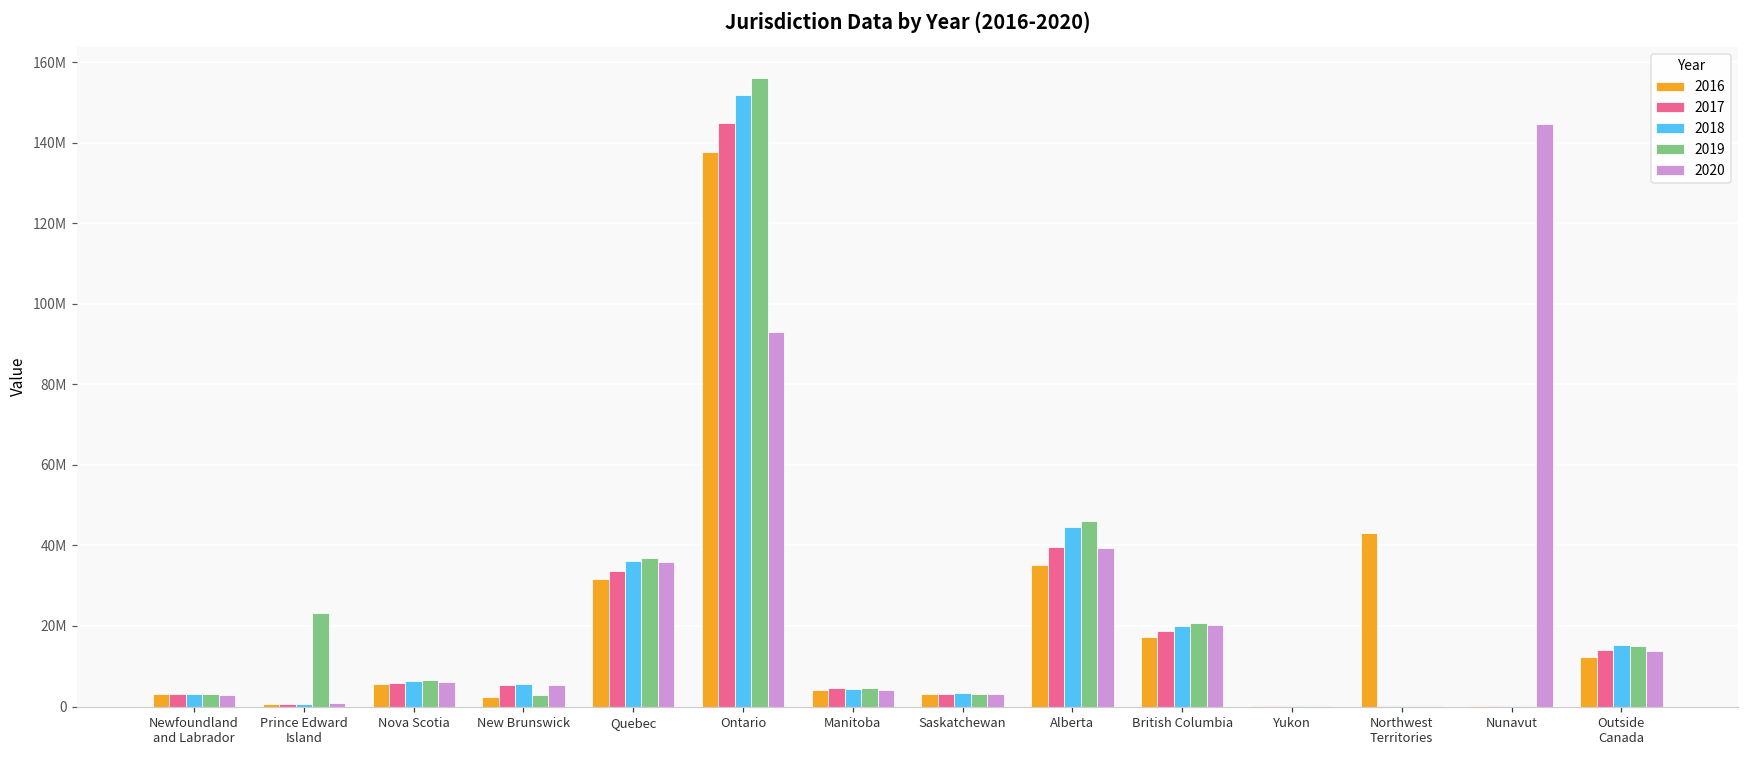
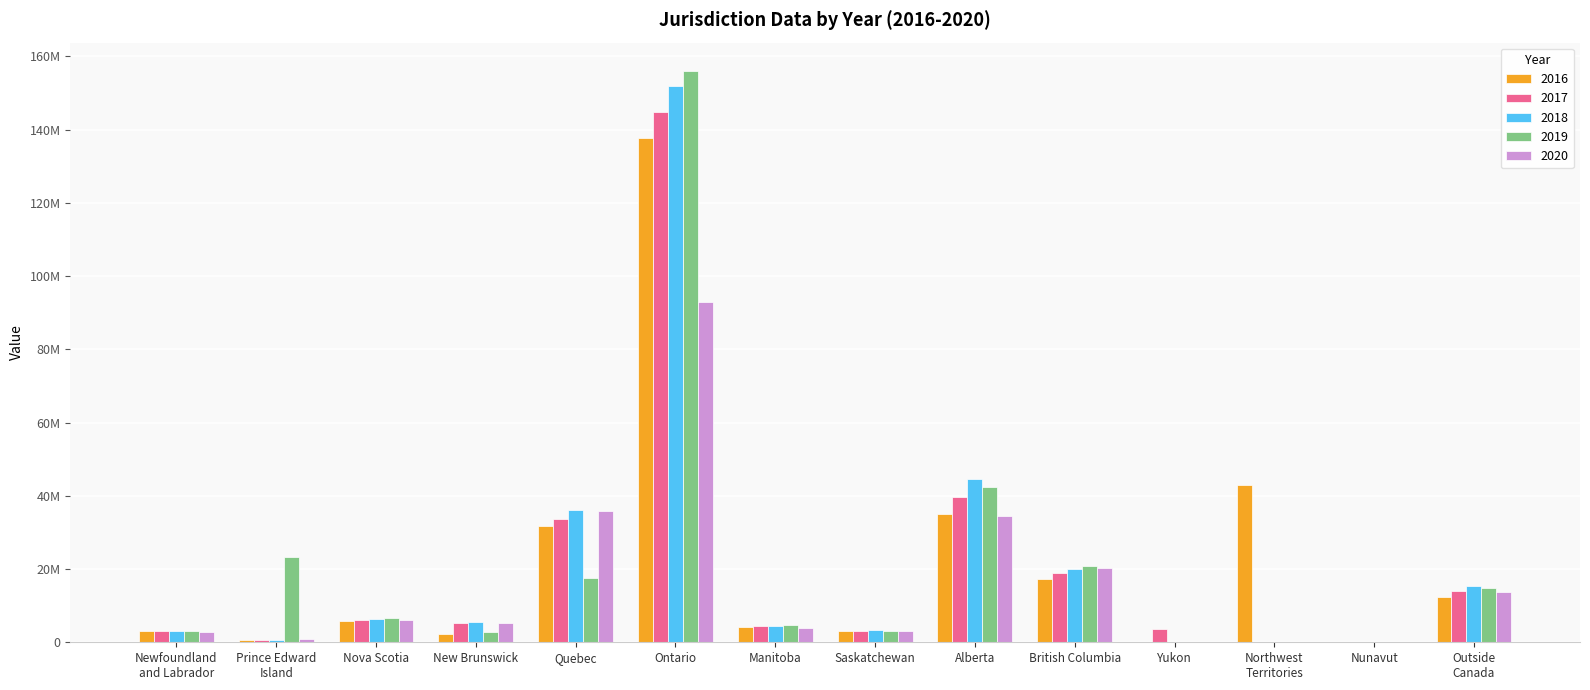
  {
    "2016": {
      "Newfoundland and Labrador": 3000000,
      "Nova Scotia": 6000000,
      "New Brunswick": 2000000,
      "Quebec": 32000000,
      "Ontario": 138000000,
      "Manitoba": 4000000,
      "Saskatchewan": 3000000,
      "Alberta": 35000000,
      "British Columbia": 17000000,
      "Northwest Territories": 43000000,
      "Outside Canada": 12000000
    },
    "2017": {
      "Newfoundland and Labrador": 3000000,
      "Prince Edward Island": 1000000,
      "Nova Scotia": 6000000,
      "New Brunswick": 5000000,
      "Quebec": 34000000,
      "Ontario": 145000000,
      "Manitoba": 4000000,
      "Saskatchewan": 3000000,
      "Alberta": 40000000,
      "British Columbia": 19000000,
-     "Yukon": 0,
+     "Yukon": 4000000,
      "Outside Canada": 14000000
    },
    "2018": {
      "Newfoundland and Labrador": 3000000,
      "Prince Edward Island": 1000000,
      "Nova Scotia": 6000000,
      "New Brunswick": 6000000,
      "Quebec": 36000000,
      "Ontario": 152000000,
      "Manitoba": 4000000,
      "Saskatchewan": 3000000,
      "Alberta": 45000000,
      "British Columbia": 20000000,
      "Outside Canada": 15000000
    },
    "2019": {
      "Newfoundland and Labrador": 3000000,
      "Prince Edward Island": 23000000,
      "Nova Scotia": 7000000,
      "New Brunswick": 3000000,
-     "Quebec": 37000000,
+     "Quebec": 17000000,
      "Ontario": 156000000,
      "Manitoba": 5000000,
      "Saskatchewan": 3000000,
-     "Alberta": 46000000,
+     "Alberta": 43000000,
      "British Columbia": 21000000,
      "Outside Canada": 15000000
    },
    "2020": {
      "Newfoundland and Labrador": 3000000,
      "Prince Edward Island": 1000000,
      "Nova Scotia": 6000000,
      "New Brunswick": 5000000,
      "Quebec": 36000000,
      "Ontario": 93000000,
      "Manitoba": 4000000,
      "Saskatchewan": 3000000,
-     "Alberta": 39000000,
+     "Alberta": 34000000,
      "British Columbia": 20000000,
-     "Nunavut": 145000000,
+     "Nunavut": 0,
      "Outside Canada": 14000000
    }
  }
